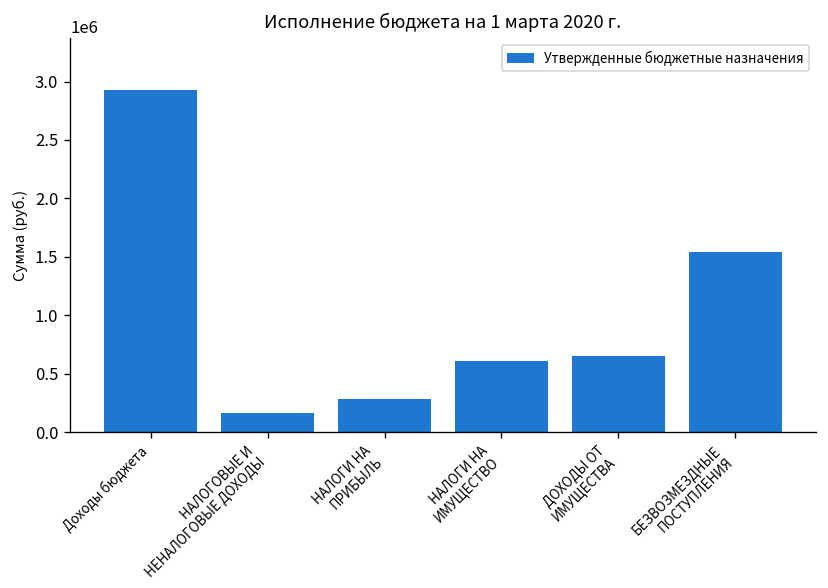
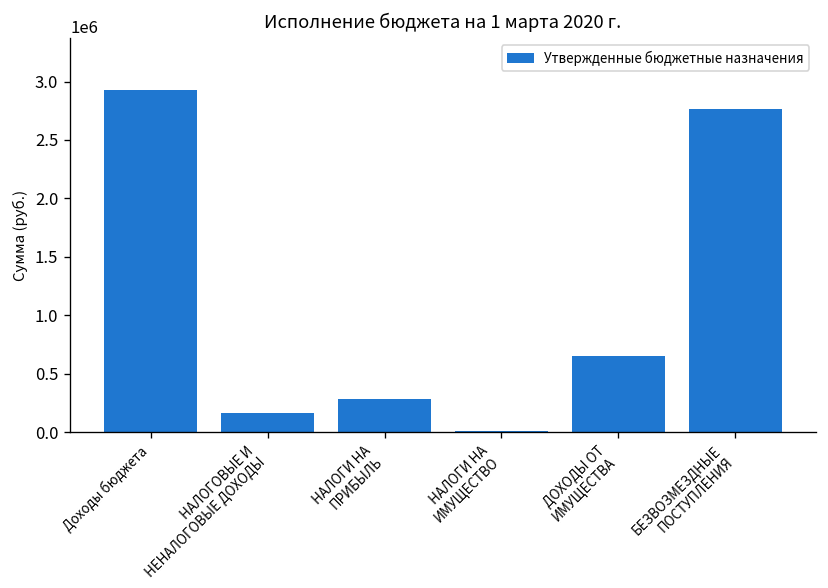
  {
    "Доходы бюджета": 2900000,
    "НАЛОГОВЫЕ И НЕНАЛОГОВЫЕ ДОХОДЫ": 200000,
    "НАЛОГИ НА ПРИБЫЛЬ": 300000,
-   "НАЛОГИ НА ИМУЩЕСТВО": 600000,
+   "НАЛОГИ НА ИМУЩЕСТВО": 0,
    "ДОХОДЫ ОТ ИМУЩЕСТВА": 700000,
-   "БЕЗВОЗМЕЗДНЫЕ ПОСТУПЛЕНИЯ": 1500000
+   "БЕЗВОЗМЕЗДНЫЕ ПОСТУПЛЕНИЯ": 2800000
  }
